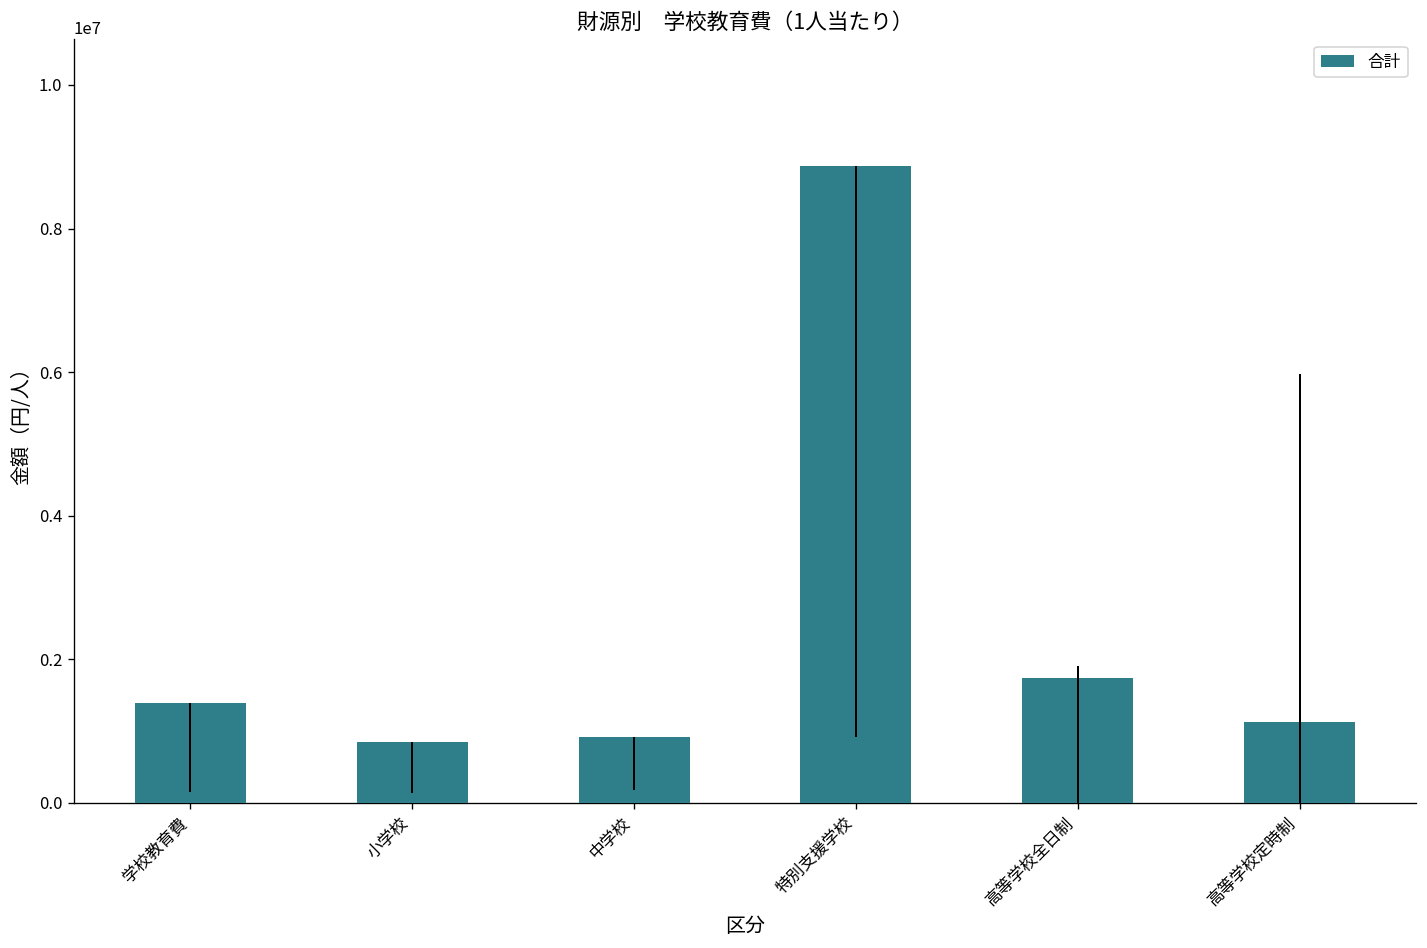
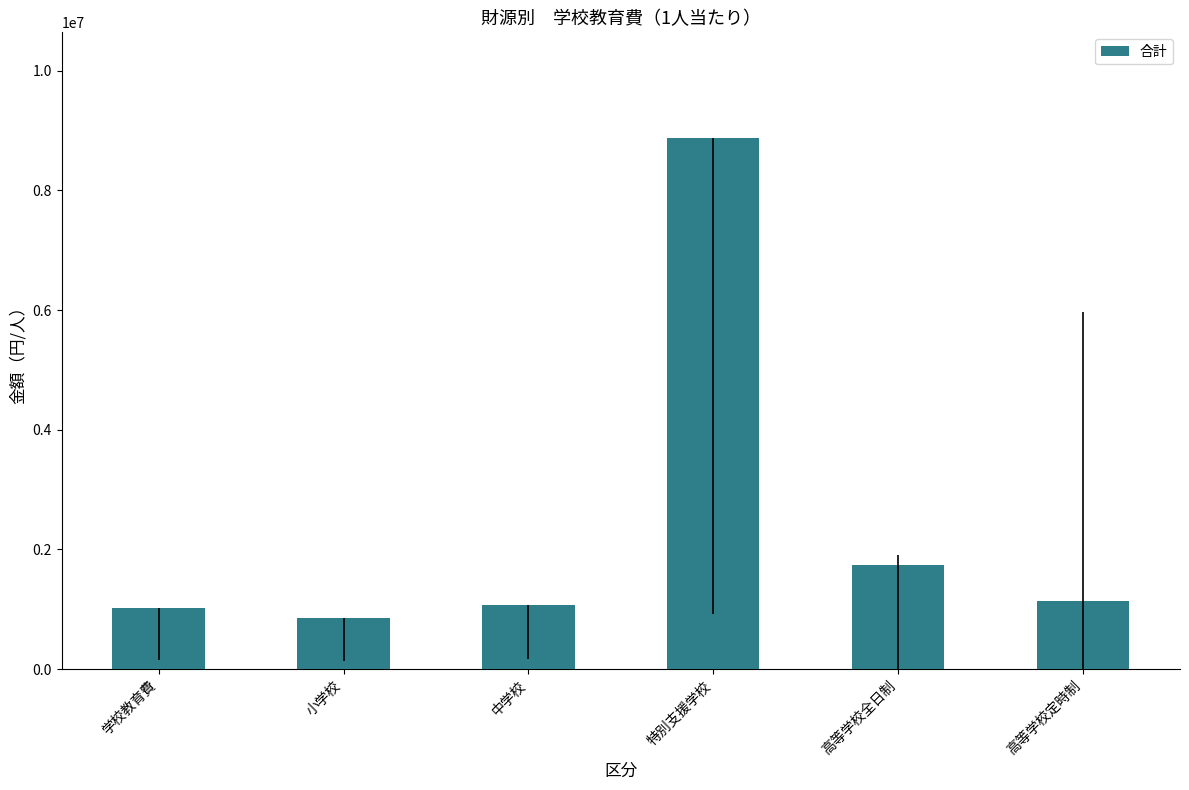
  {
-   "学校教育費": 1400000,
+   "学校教育費": 1000000,
    "小学校": 800000,
-   "中学校": 900000,
+   "中学校": 1100000,
    "特別支援学校": 8900000,
    "高等学校全日制": 1700000,
    "高等学校定時制": 1100000
  }
